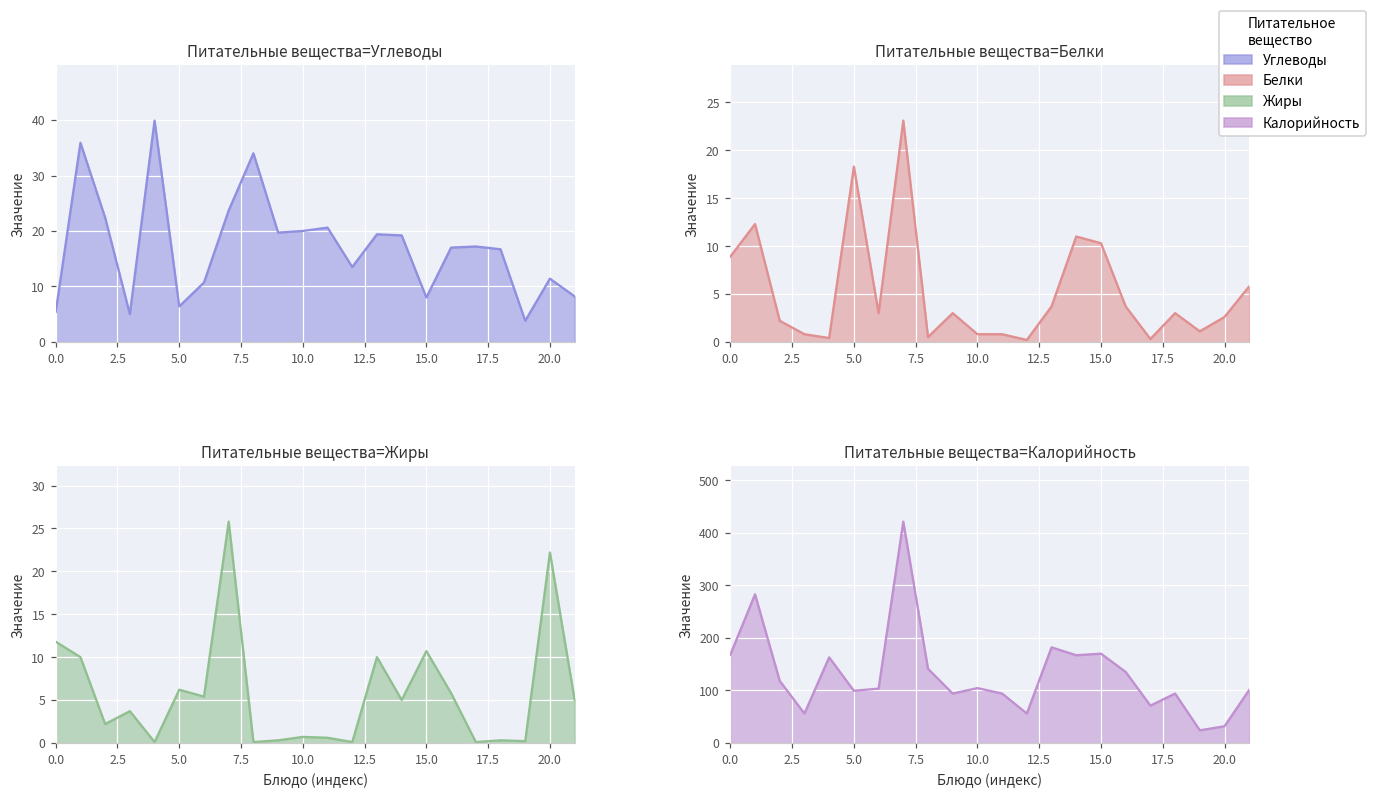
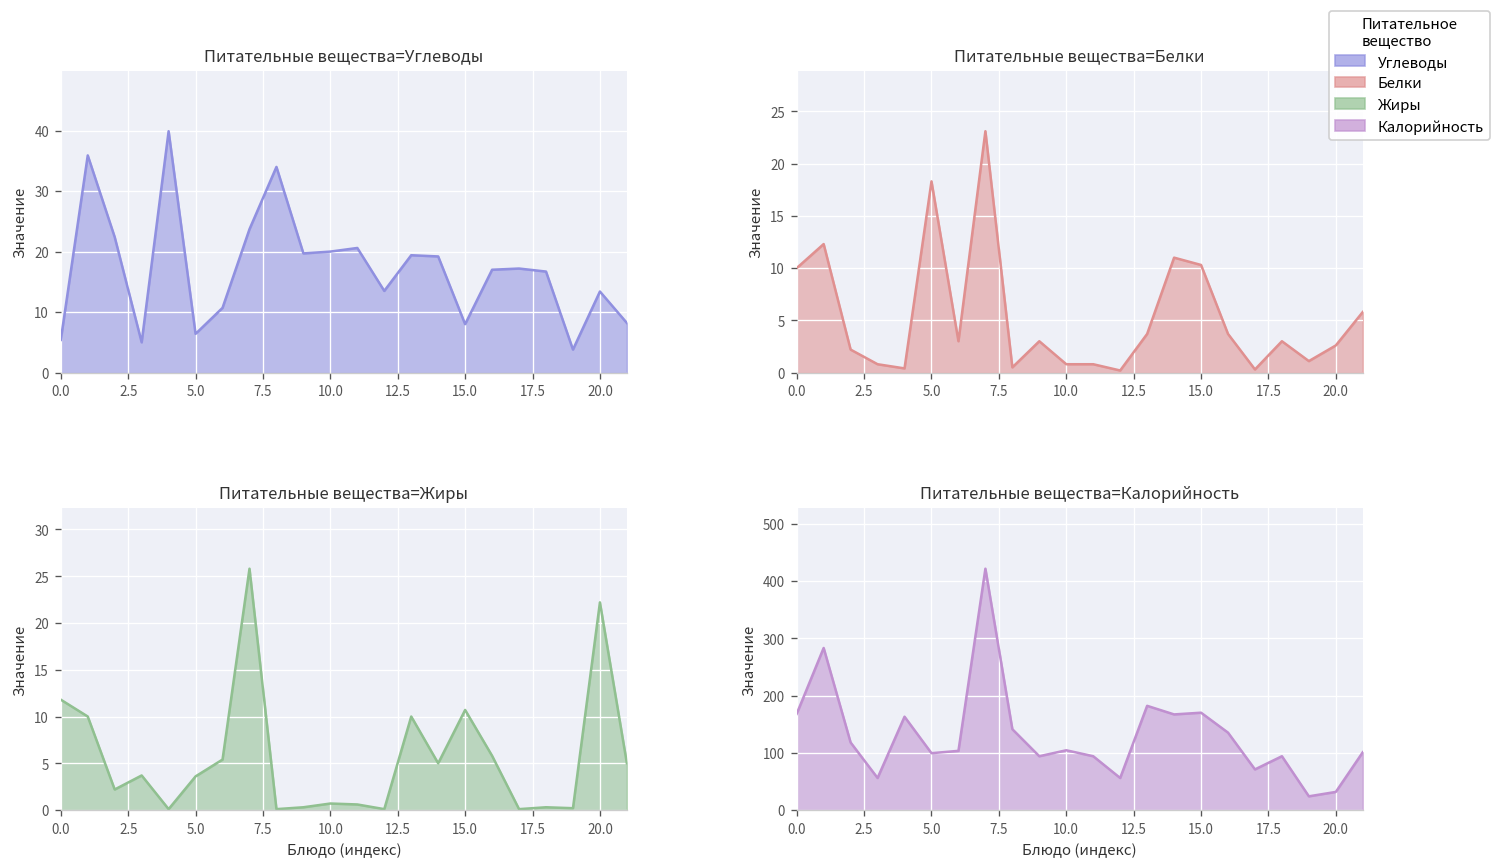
  {
    "Питательные вещества=Углеводы": {
      "0.0": 5,
      "5.0": 6,
      "10.0": 20,
      "15.0": 8,
-     "20.0": 11
+     "20.0": 13
    },
    "Питательные вещества=Белки": {
-     "0.0": 9,
+     "0.0": 10,
      "5.0": 18,
      "10.0": 1,
      "15.0": 10,
      "20.0": 3
    },
    "Питательные вещества=Жиры": {
      "0.0": 12,
-     "5.0": 6,
+     "5.0": 4,
      "10.0": 1,
      "15.0": 11,
      "20.0": 22
    },
    "Питательные вещества=Калорийность": {
      "0.0": 170,
      "5.0": 100,
      "10.0": 100,
      "15.0": 170,
      "20.0": 30
    }
  }
